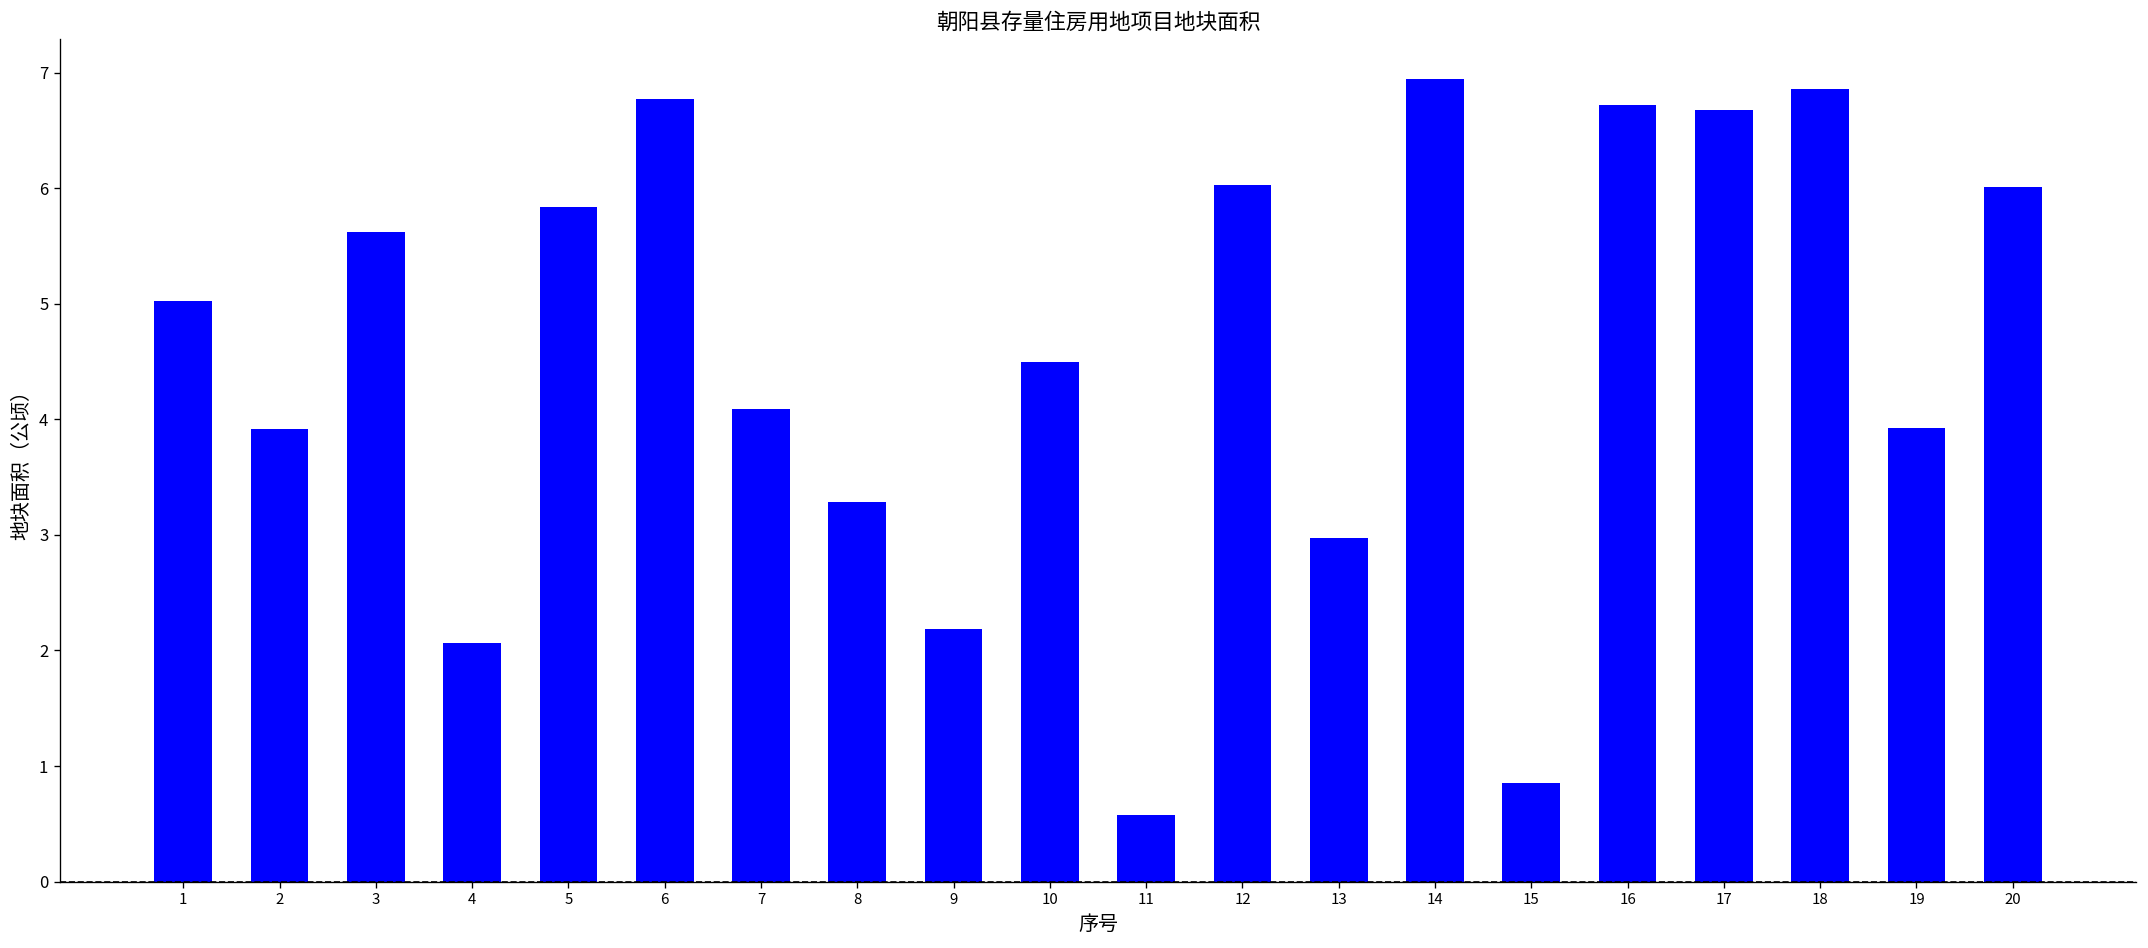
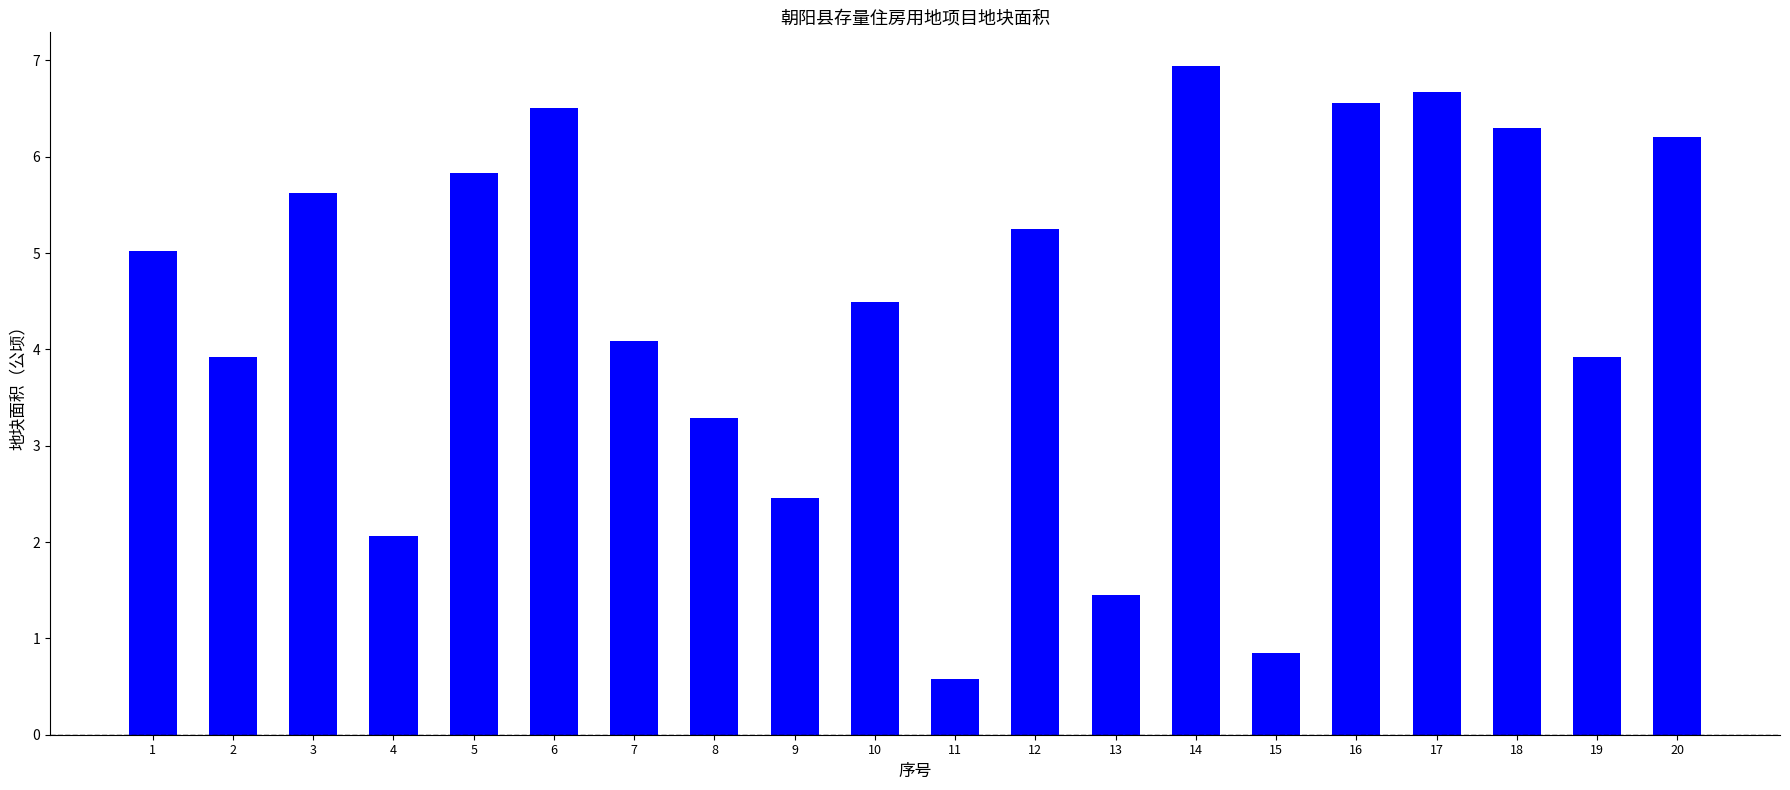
  {
    "1": 5.0,
    "2": 3.9,
    "3": 5.6,
    "4": 2.1,
    "5": 5.8,
-   "6": 6.8,
+   "6": 6.5,
    "7": 4.1,
    "8": 3.3,
-   "9": 2.2,
+   "9": 2.5,
    "10": 4.5,
    "11": 0.6,
-   "12": 6.0,
-   "13": 3.0,
+   "12": 5.3,
+   "13": 1.5,
    "14": 6.9,
    "15": 0.9,
-   "16": 6.7,
+   "16": 6.6,
    "17": 6.7,
-   "18": 6.9,
+   "18": 6.3,
    "19": 3.9,
-   "20": 6.0
+   "20": 6.2
  }
